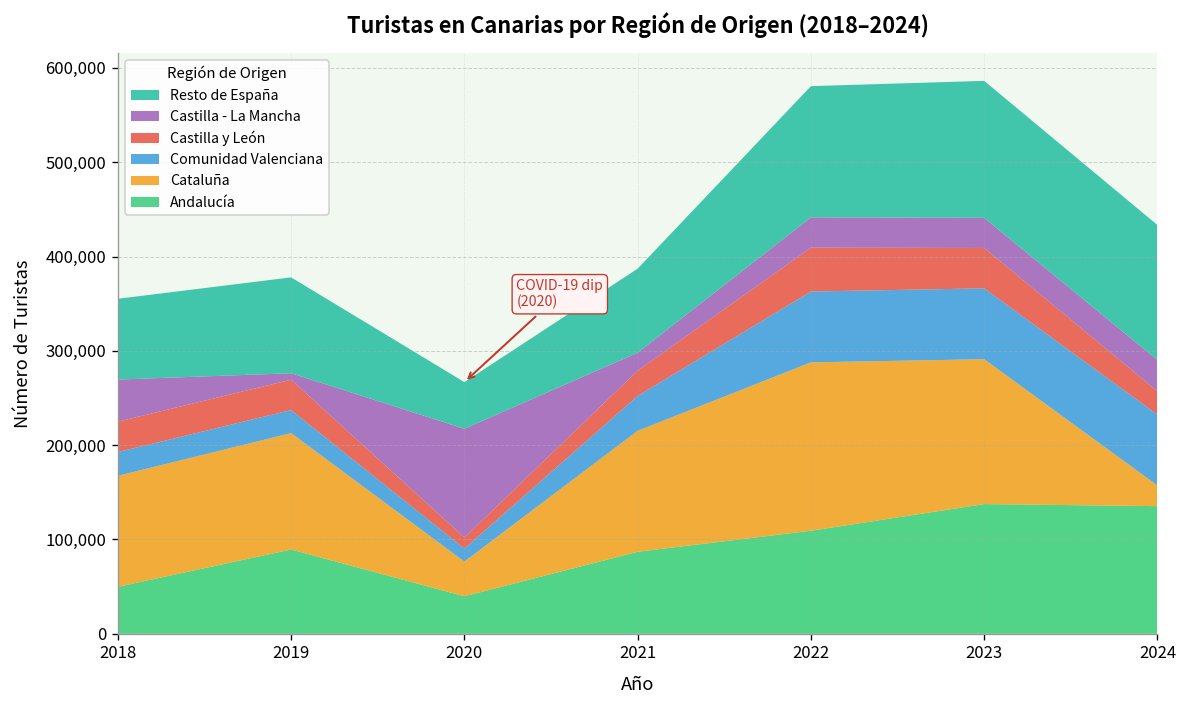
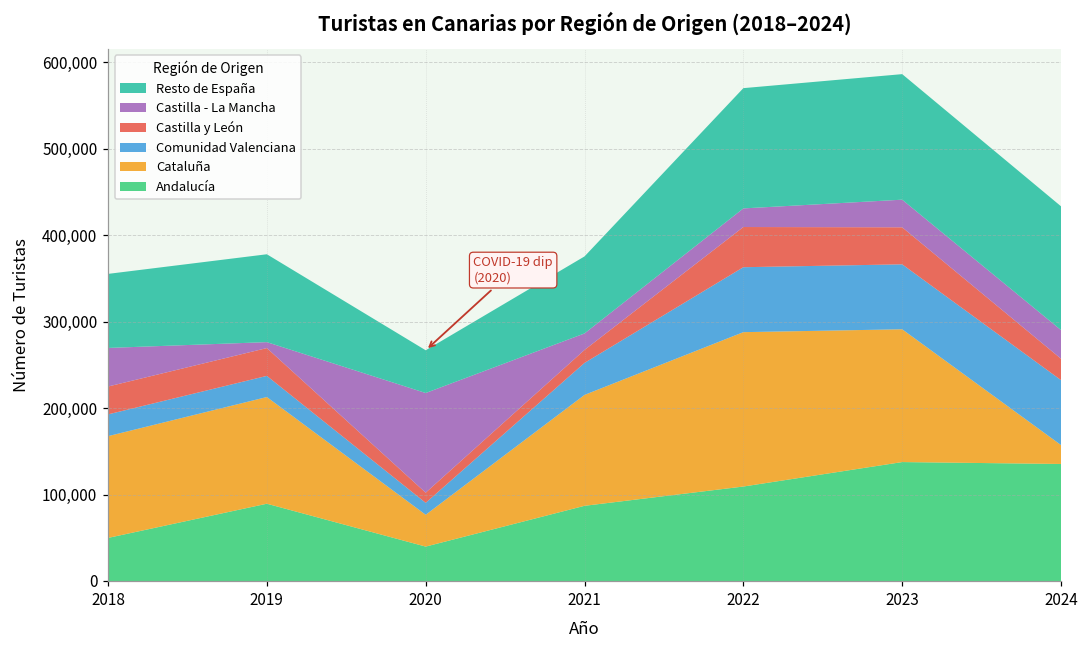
  {
    "Cataluña": {
      "2018": "120,000",
      "2019": "120,000",
      "2020": "40,000",
      "2021": "130,000",
      "2022": "180,000",
      "2023": "150,000",
      "2024": "20,000"
    },
    "Comunidad Valenciana": {
      "2018": "30,000",
      "2019": "20,000",
      "2020": "10,000",
      "2021": "40,000",
      "2022": "80,000",
      "2023": "80,000",
      "2024": "80,000"
    },
    "Castilla y León": {
      "2018": "30,000",
      "2019": "30,000",
      "2020": "10,000",
-     "2021": "30,000",
+     "2021": "20,000",
      "2022": "50,000",
      "2023": "40,000",
      "2024": "20,000"
    },
    "Castilla - La Mancha": {
      "2018": "40,000",
      "2019": "10,000",
      "2020": "120,000",
      "2021": "20,000",
-     "2022": "30,000",
+     "2022": "20,000",
      "2023": "30,000",
      "2024": "30,000"
    }
  }
